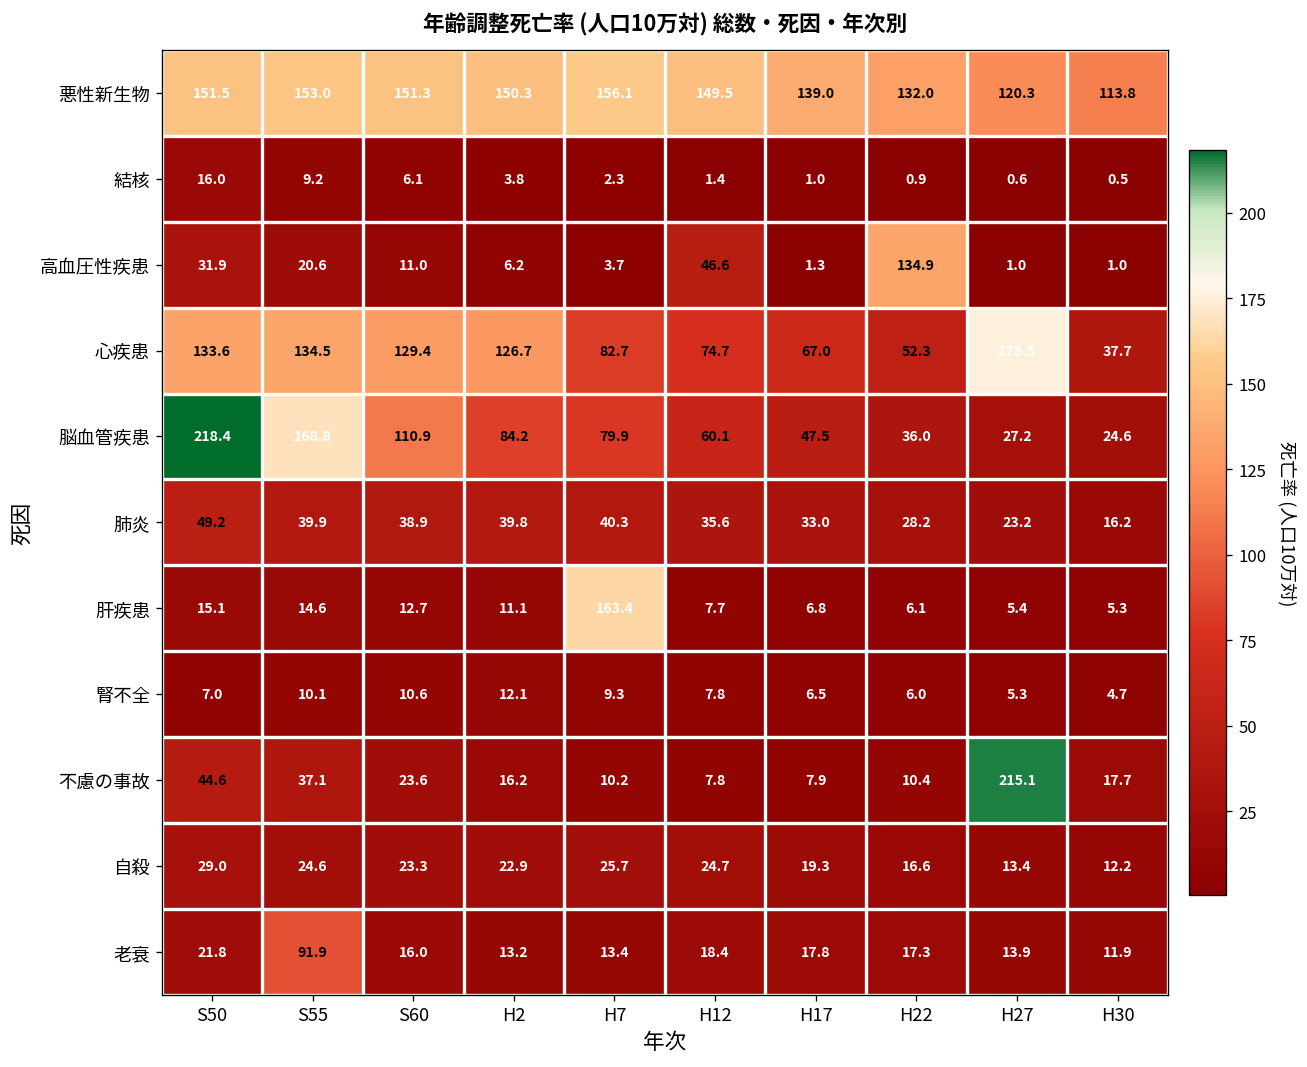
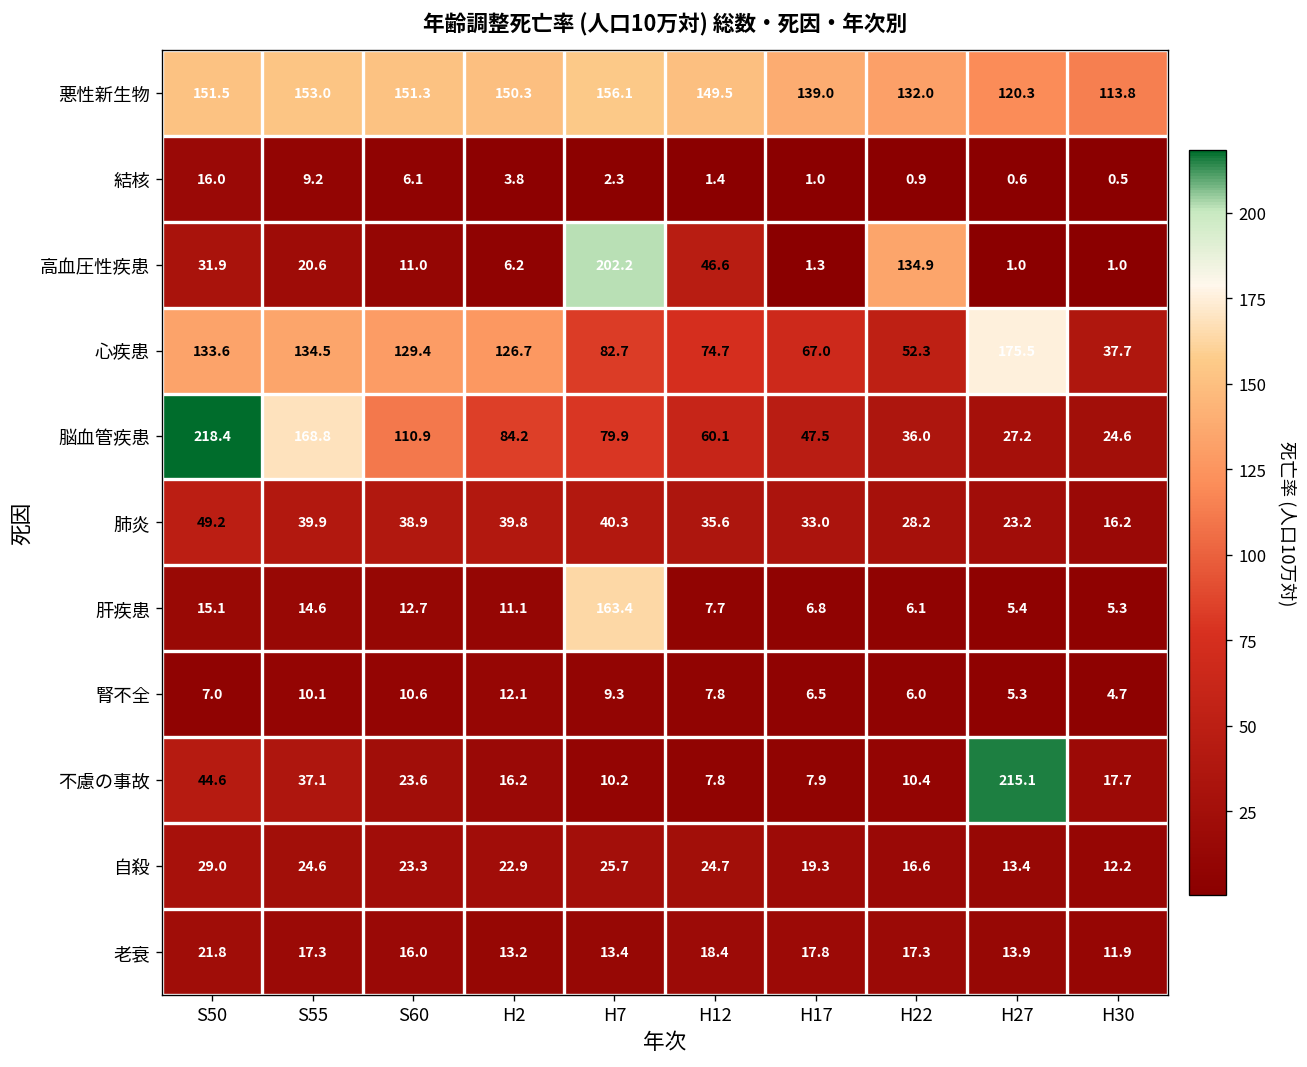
  {
    "悪性新生物": {
      "S50": 151.5,
      "S55": 153.0,
      "S60": 151.3,
      "H2": 150.3,
      "H7": 156.1,
      "H12": 149.5,
      "H17": 139.0,
      "H22": 132.0,
      "H27": 120.3,
      "H30": 113.8
    },
    "結核": {
      "S50": 16.0,
      "S55": 9.2,
      "S60": 6.1,
      "H2": 3.8,
      "H7": 2.3,
      "H12": 1.4,
      "H17": 1.0,
      "H22": 0.9,
      "H27": 0.6,
      "H30": 0.5
    },
    "高血圧性疾患": {
      "S50": 31.9,
      "S55": 20.6,
      "S60": 11.0,
      "H2": 6.2,
-     "H7": 3.7,
+     "H7": 202.2,
      "H12": 46.6,
      "H17": 1.3,
      "H22": 134.9,
      "H27": 1.0,
      "H30": 1.0
    },
    "心疾患": {
      "S50": 133.6,
      "S55": 134.5,
      "S60": 129.4,
      "H2": 126.7,
      "H7": 82.7,
      "H12": 74.7,
      "H17": 67.0,
      "H22": 52.3,
      "H30": 37.7
    },
    "脳血管疾患": {
      "S50": 218.4,
      "S55": 168.8,
      "S60": 110.9,
      "H2": 84.2,
      "H7": 79.9,
      "H12": 60.1,
      "H17": 47.5,
      "H22": 36.0,
      "H27": 27.2,
      "H30": 24.6
    },
    "肺炎": {
      "S50": 49.2,
      "S55": 39.9,
      "S60": 38.9,
      "H2": 39.8,
      "H7": 40.3,
      "H12": 35.6,
      "H17": 33.0,
      "H22": 28.2,
      "H27": 23.2,
      "H30": 16.2
    },
    "肝疾患": {
      "S50": 15.1,
      "S55": 14.6,
      "S60": 12.7,
      "H2": 11.1,
      "H7": 163.4,
      "H12": 7.7,
      "H17": 6.8,
      "H22": 6.1,
      "H27": 5.4,
      "H30": 5.3
    },
    "腎不全": {
      "S50": 7.0,
      "S55": 10.1,
      "S60": 10.6,
      "H2": 12.1,
      "H7": 9.3,
      "H12": 7.8,
      "H17": 6.5,
      "H22": 6.0,
      "H27": 5.3,
      "H30": 4.7
    },
    "不慮の事故": {
      "S50": 44.6,
      "S55": 37.1,
      "S60": 23.6,
      "H2": 16.2,
      "H7": 10.2,
      "H12": 7.8,
      "H17": 7.9,
      "H22": 10.4,
      "H27": 215.1,
      "H30": 17.7
    },
    "自殺": {
      "S50": 29.0,
      "S55": 24.6,
      "S60": 23.3,
      "H2": 22.9,
      "H7": 25.7,
      "H12": 24.7,
      "H17": 19.3,
      "H22": 16.6,
      "H27": 13.4,
      "H30": 12.2
    },
    "老衰": {
      "S50": 21.8,
-     "S55": 91.9,
+     "S55": 17.3,
      "S60": 16.0,
      "H2": 13.2,
      "H7": 13.4,
      "H12": 18.4,
      "H17": 17.8,
      "H22": 17.3,
      "H27": 13.9,
      "H30": 11.9
    }
  }
